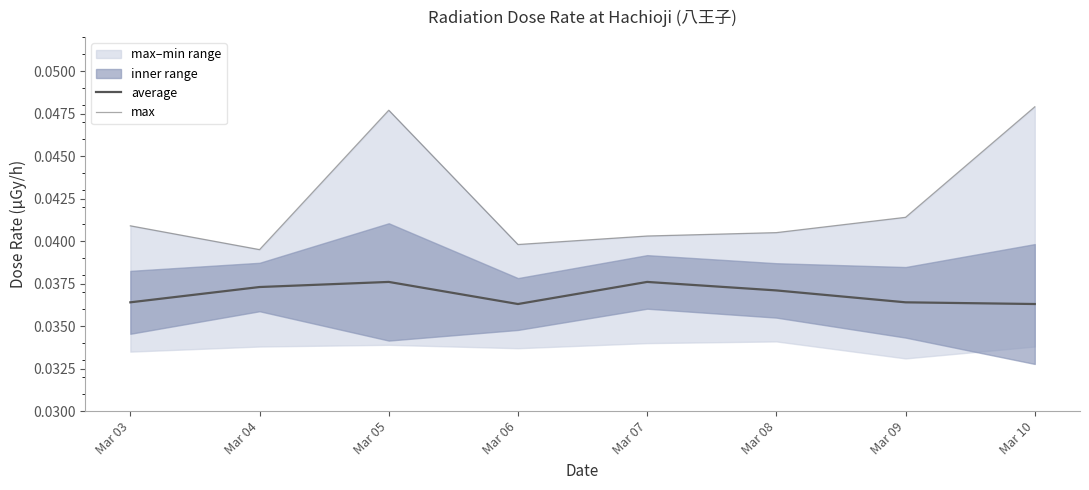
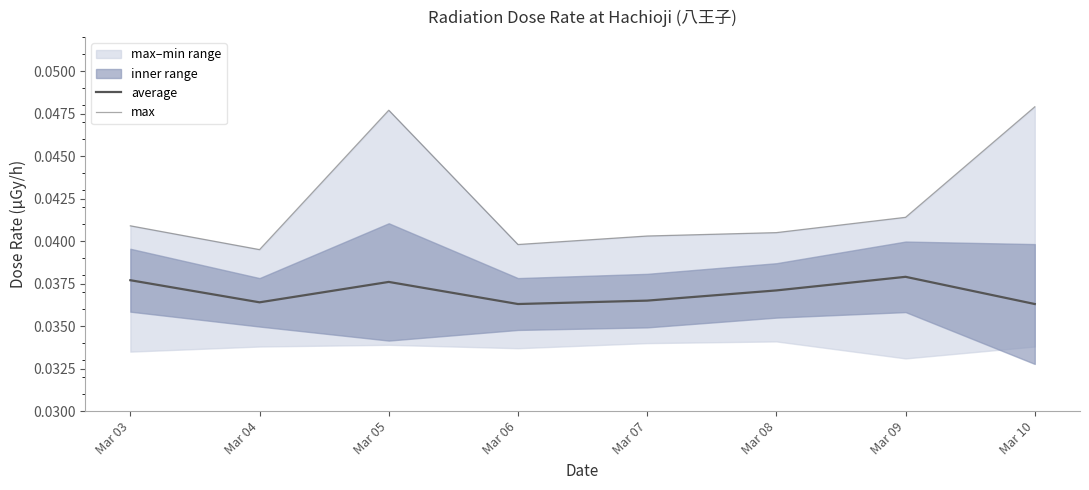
  {
    "average": {
-     "Mar 03": 0.0364,
-     "Mar 04": 0.0373,
+     "Mar 03": 0.0377,
+     "Mar 04": 0.0364,
      "Mar 05": 0.0376,
      "Mar 06": 0.0363,
-     "Mar 07": 0.0376,
+     "Mar 07": 0.0365,
      "Mar 08": 0.0371,
-     "Mar 09": 0.0364,
+     "Mar 09": 0.0379,
      "Mar 10": 0.0363
    },
    "max–min range": {
      "Mar 03": 0.0409,
      "Mar 04": 0.0395,
      "Mar 05": 0.0477,
      "Mar 06": 0.0398,
      "Mar 07": 0.0403,
      "Mar 08": 0.0405,
      "Mar 09": 0.0414,
      "Mar 10": 0.0479
    }
  }
